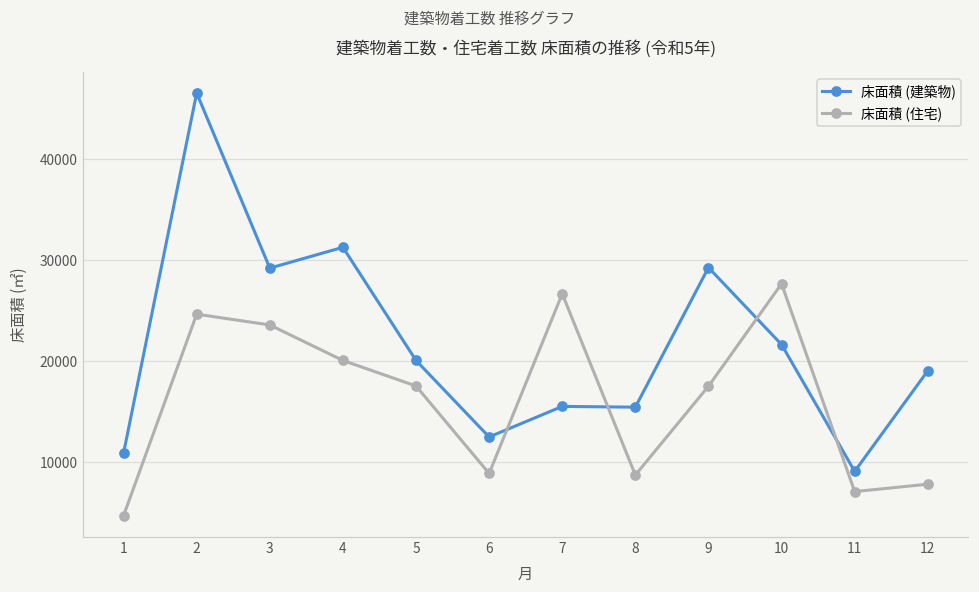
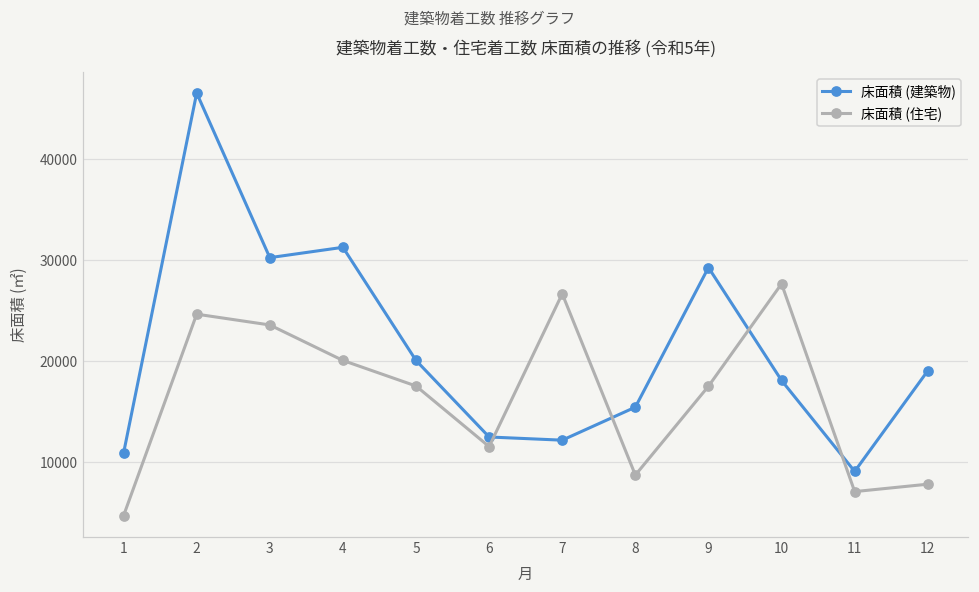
  {
    "床面積 (建築物)": {
      "1": 11000,
      "2": 47000,
-     "3": 29000,
+     "3": 30000,
      "4": 31000,
      "5": 20000,
      "6": 13000,
-     "7": 16000,
+     "7": 12000,
      "8": 15000,
      "9": 29000,
-     "10": 22000,
+     "10": 18000,
      "11": 9000,
      "12": 19000
    },
    "床面積 (住宅)": {
      "1": 5000,
      "2": 25000,
      "3": 24000,
      "4": 20000,
      "5": 18000,
-     "6": 9000,
+     "6": 12000,
      "7": 27000,
      "8": 9000,
      "9": 18000,
      "10": 28000,
      "11": 7000,
      "12": 8000
    }
  }
